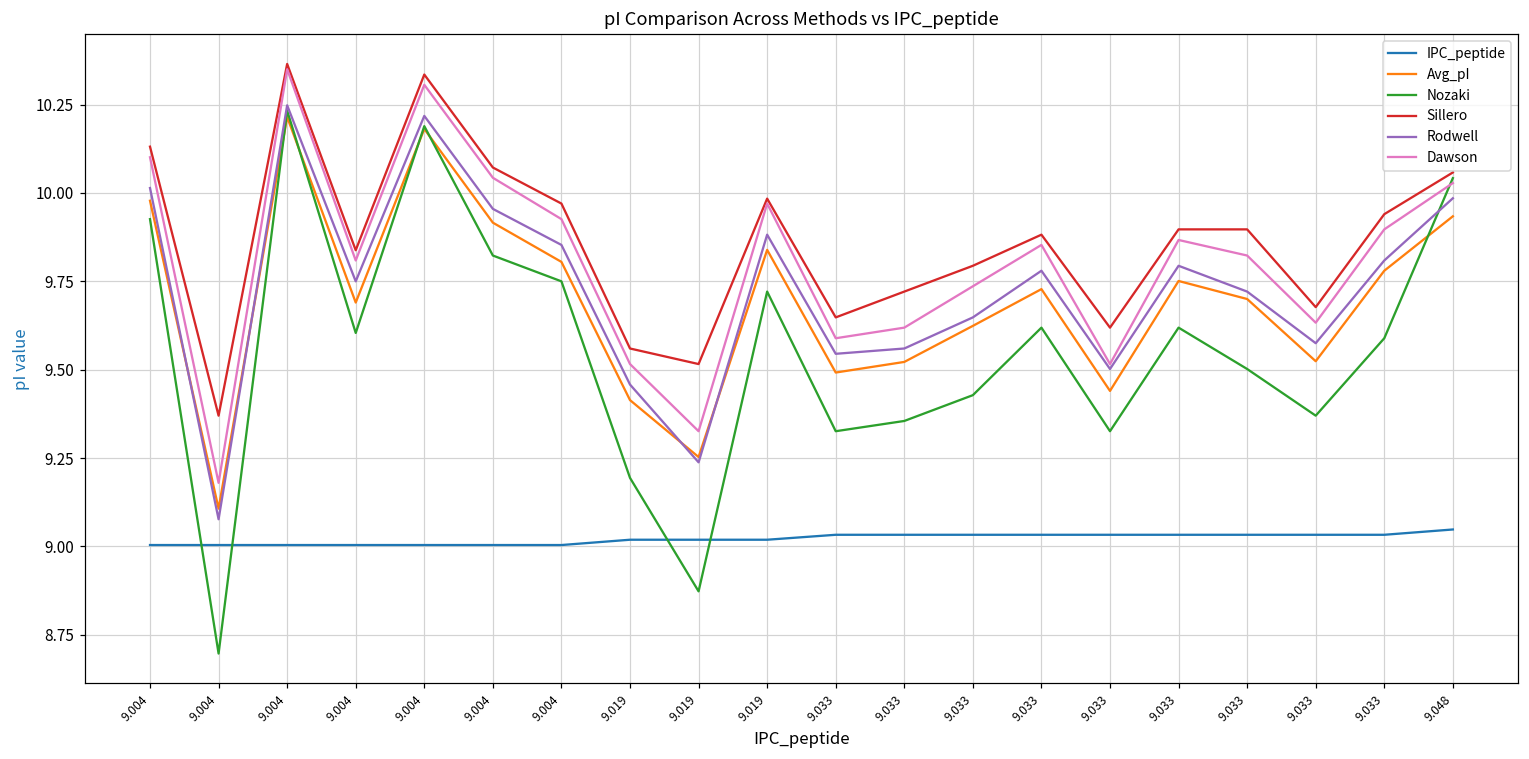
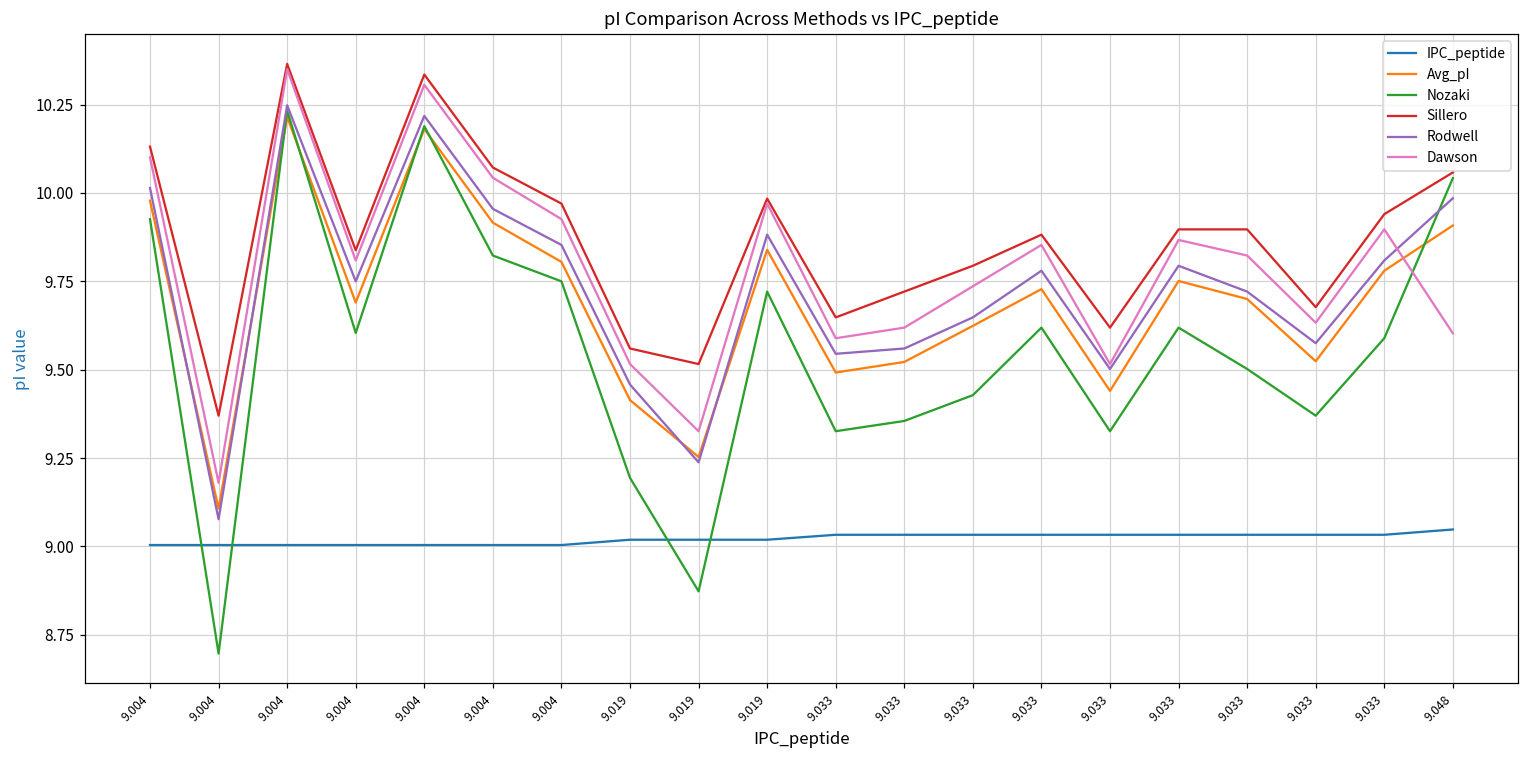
  {
    "IPC_peptide": {
      "9.048": 9.05
    },
    "Avg_pI": {
-     "9.048": 9.93
+     "9.048": 9.91
    },
    "Nozaki": {
      "9.048": 10.04
    },
    "Rodwell": {
      "9.048": 9.99
    },
    "Dawson": {
-     "9.048": 10.03
+     "9.048": 9.60
    }
  }
